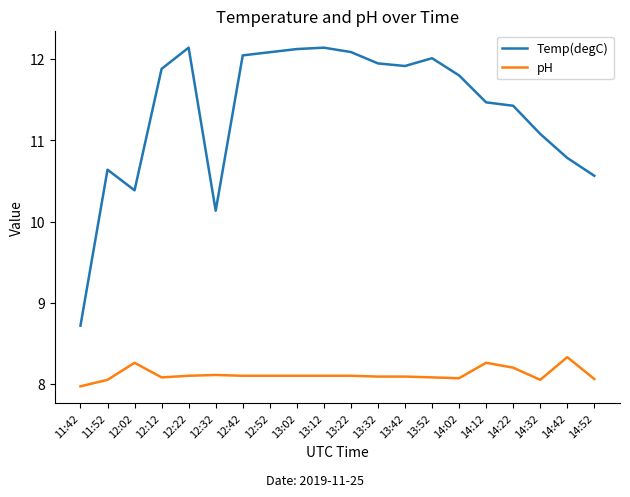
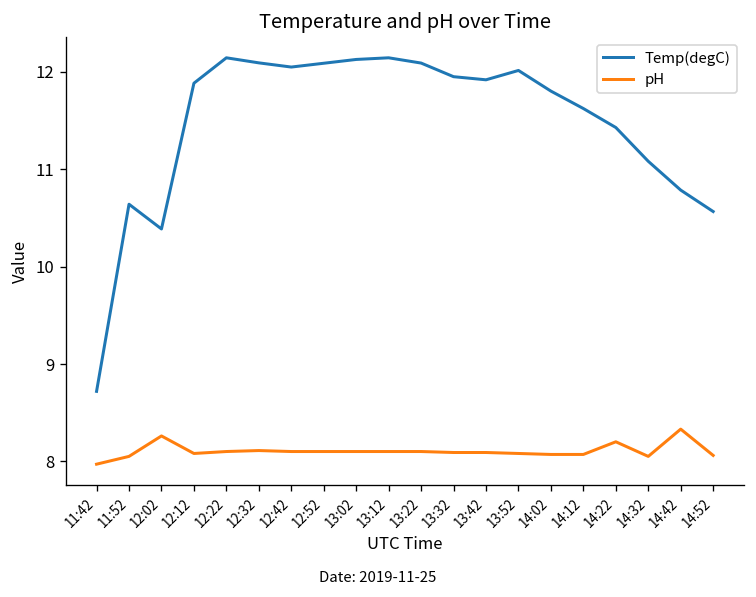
  {
    "Temp(degC)": {
      "11:42": 8.7,
      "11:52": 10.6,
      "12:02": 10.4,
      "12:12": 11.9,
      "12:22": 12.1,
-     "12:32": 10.1,
+     "12:32": 12.1,
      "12:42": 12.0,
      "12:52": 12.1,
      "13:02": 12.1,
      "13:12": 12.1,
      "13:22": 12.1,
      "13:32": 12.0,
      "13:42": 11.9,
      "13:52": 12.0,
      "14:02": 11.8,
-     "14:12": 11.5,
+     "14:12": 11.6,
      "14:22": 11.4,
      "14:32": 11.1,
      "14:42": 10.8,
      "14:52": 10.6
    },
    "pH": {
      "11:42": 8.0,
      "11:52": 8.1,
      "12:02": 8.3,
      "12:12": 8.1,
      "12:22": 8.1,
      "12:32": 8.1,
      "12:42": 8.1,
      "12:52": 8.1,
      "13:02": 8.1,
      "13:12": 8.1,
      "13:22": 8.1,
      "13:32": 8.1,
      "13:42": 8.1,
      "13:52": 8.1,
      "14:02": 8.1,
-     "14:12": 8.3,
+     "14:12": 8.1,
      "14:22": 8.2,
      "14:32": 8.1,
      "14:42": 8.3,
      "14:52": 8.1
    }
  }
